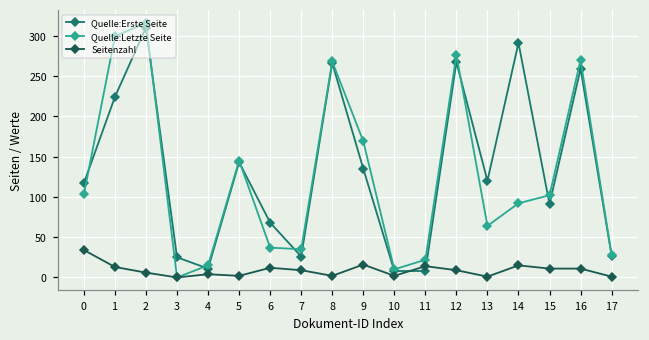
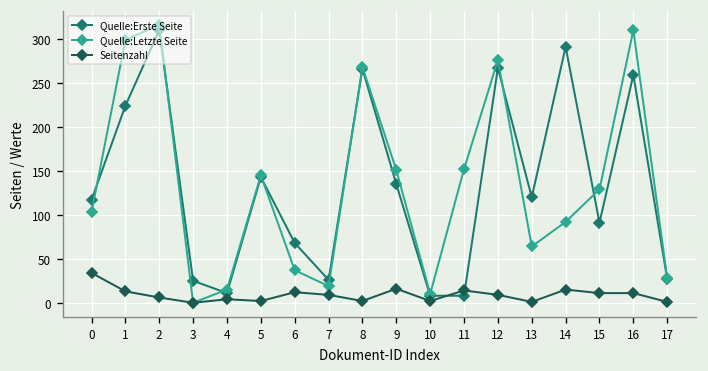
  {
    "Quelle:Letzte Seite": {
      "0": 100,
      "4": 20,
      "6": 40,
-     "7": 40,
-     "9": 170,
-     "11": 20,
+     "7": 20,
+     "9": 150,
+     "11": 150,
      "12": 280,
      "13": 60,
      "14": 90,
-     "15": 100,
-     "16": 270
+     "15": 130,
+     "16": 310
    }
  }
